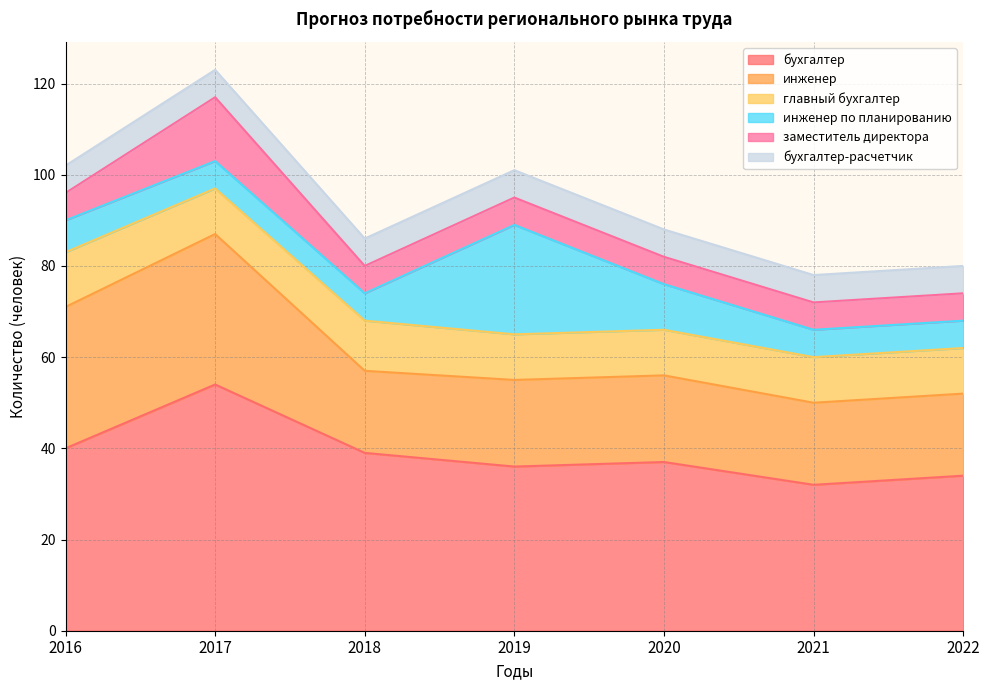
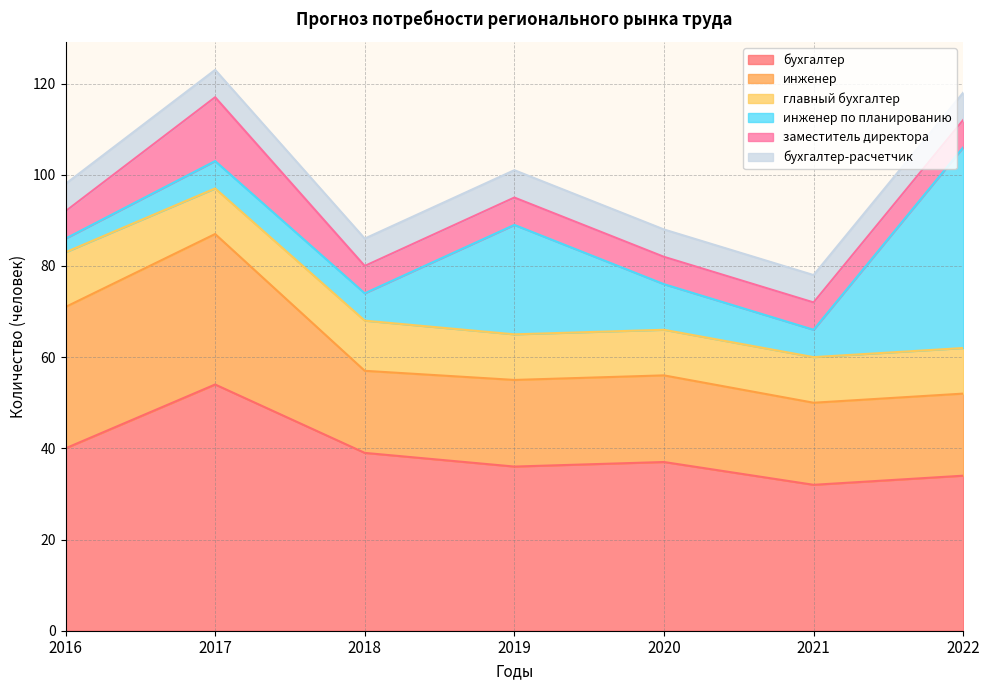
  {
    "инженер по планированию": {
-     "2016": 7,
+     "2016": 3,
      "2017": 6,
      "2018": 6,
      "2019": 24,
      "2020": 10,
      "2021": 6,
-     "2022": 6
+     "2022": 44
    },
    "бухгалтер-расчетчик": {
      "2016": 6,
      "2017": 6,
      "2018": 6,
      "2019": 6,
      "2020": 6,
      "2021": 6,
      "2022": 6
    }
  }
